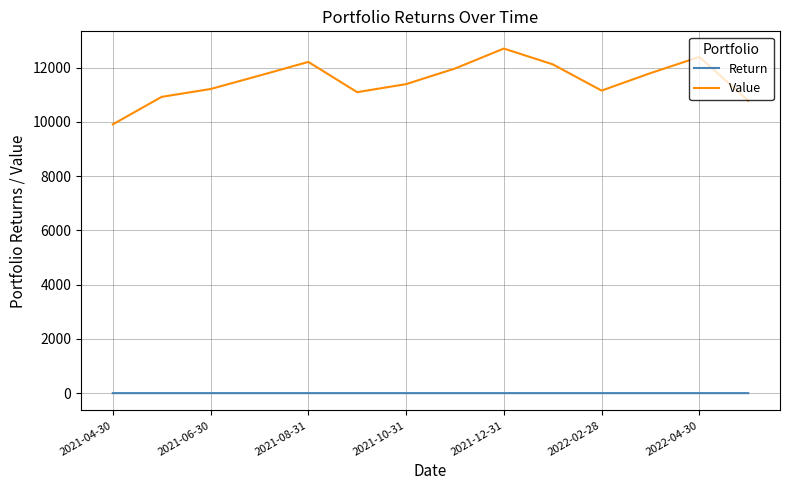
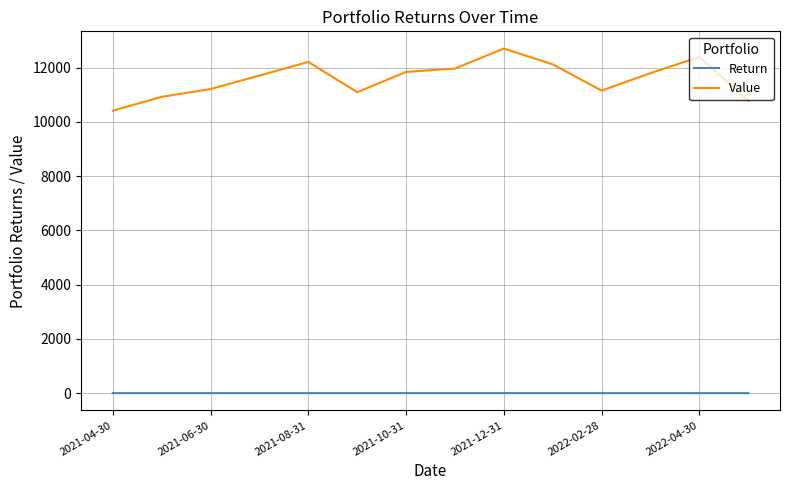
  {
    "Return": {
      "2021-04-30": 0,
      "2021-06-30": 0,
      "2021-08-31": 0,
      "2021-10-31": 0,
      "2021-12-31": 0,
      "2022-02-28": 0,
      "2022-04-30": 0
    },
    "Value": {
-     "2021-04-30": 9900,
+     "2021-04-30": 10400,
      "2021-06-30": 11200,
      "2021-08-31": 12200,
-     "2021-10-31": 11400,
+     "2021-10-31": 11800,
      "2021-12-31": 12700,
      "2022-02-28": 11200
    }
  }
